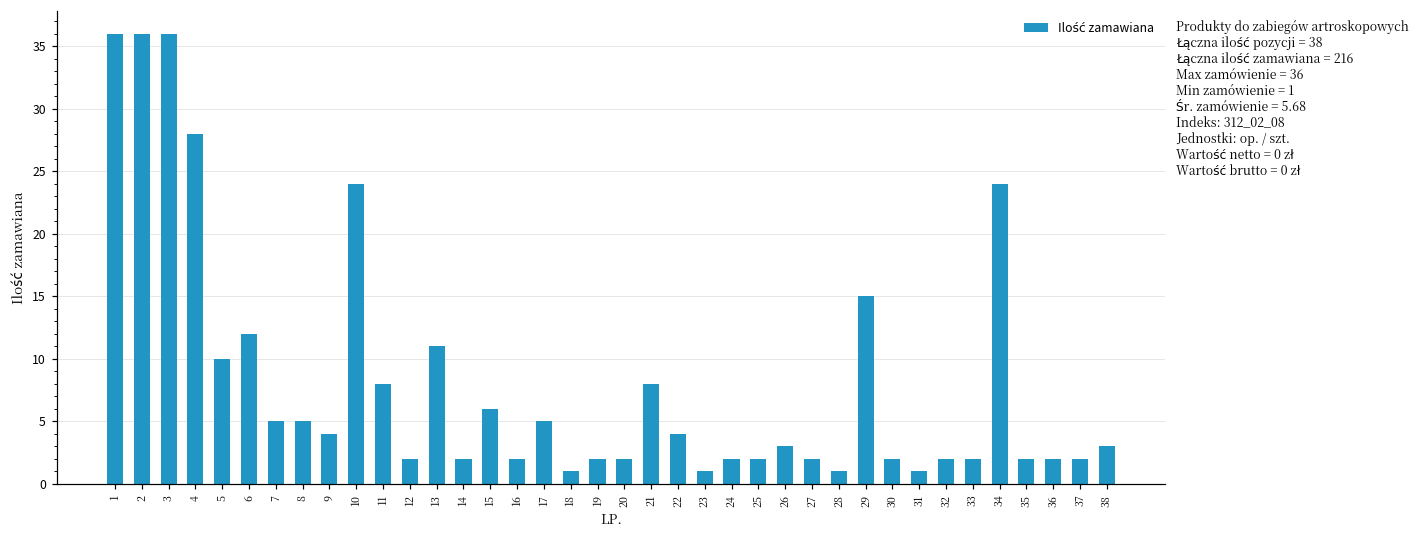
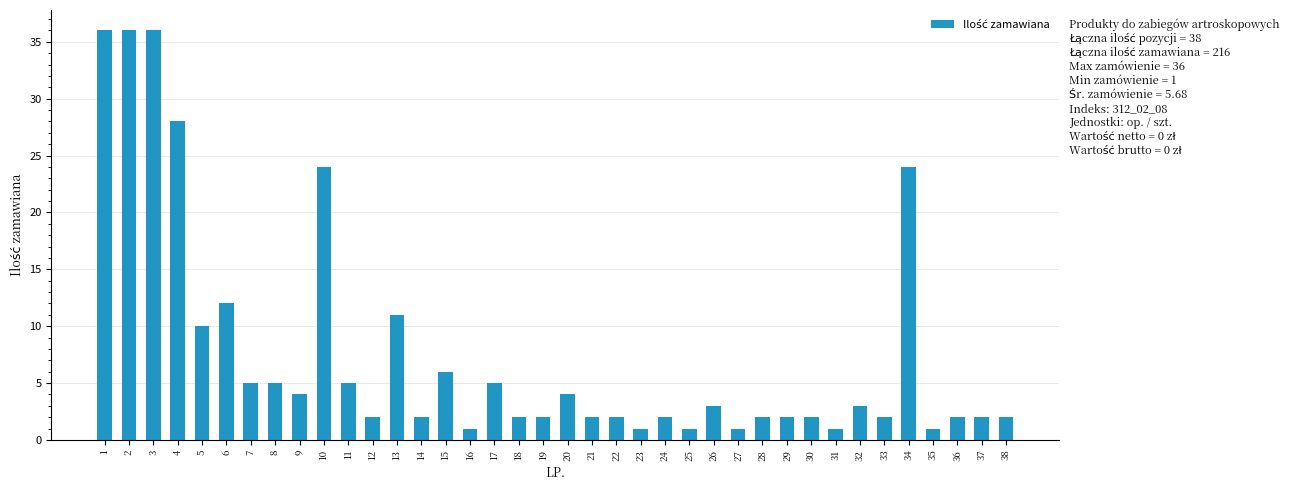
  {
    "1": 36,
    "2": 36,
    "3": 36,
    "4": 28,
    "5": 10,
    "6": 12,
    "7": 5,
    "8": 5,
    "9": 4,
    "10": 24,
-   "11": 8,
+   "11": 5,
    "12": 2,
    "13": 11,
    "14": 2,
    "15": 6,
-   "16": 2,
+   "16": 1,
    "17": 5,
-   "18": 1,
+   "18": 2,
    "19": 2,
-   "20": 2,
-   "21": 8,
-   "22": 4,
+   "20": 4,
+   "21": 2,
+   "22": 2,
    "23": 1,
    "24": 2,
-   "25": 2,
+   "25": 1,
    "26": 3,
-   "27": 2,
-   "28": 1,
-   "29": 15,
+   "27": 1,
+   "28": 2,
+   "29": 2,
    "30": 2,
    "31": 1,
-   "32": 2,
+   "32": 3,
    "33": 2,
    "34": 24,
-   "35": 2,
+   "35": 1,
    "36": 2,
    "37": 2,
-   "38": 3
+   "38": 2
  }
